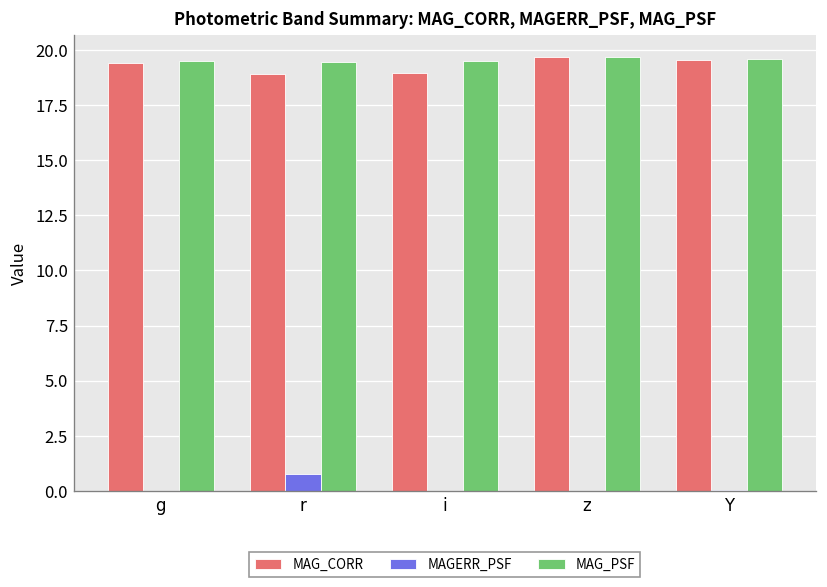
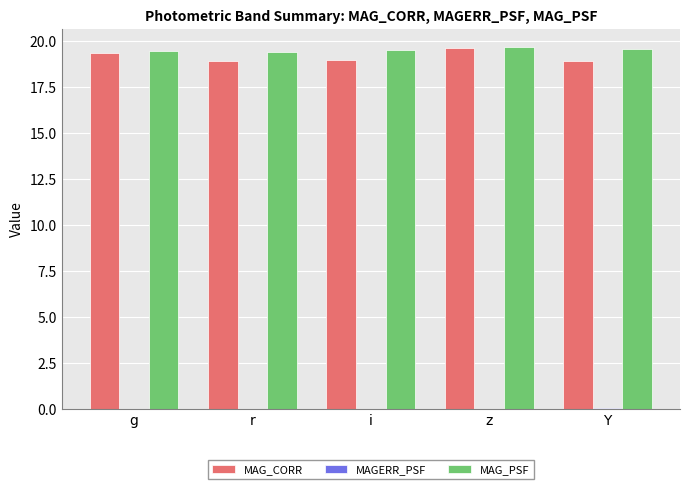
  {
    "MAG_CORR": {
      "g": 19.4,
      "r": 18.9,
      "i": 19.0,
      "z": 19.7,
-     "Y": 19.5
+     "Y": 18.9
    },
    "MAGERR_PSF": {
-     "r": 0.8
+     "r": 0.0
    },
    "MAG_PSF": {
      "g": 19.5,
      "r": 19.4,
      "i": 19.5,
      "z": 19.7,
      "Y": 19.6
    }
  }
